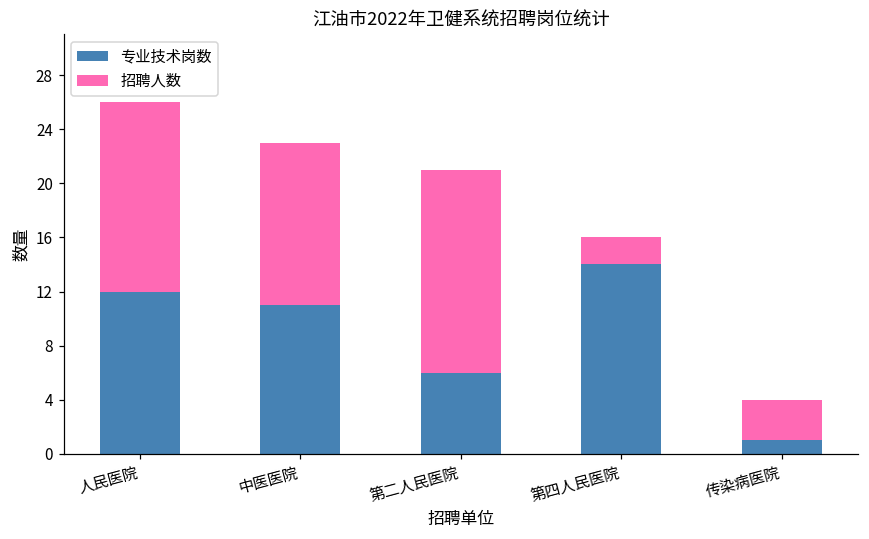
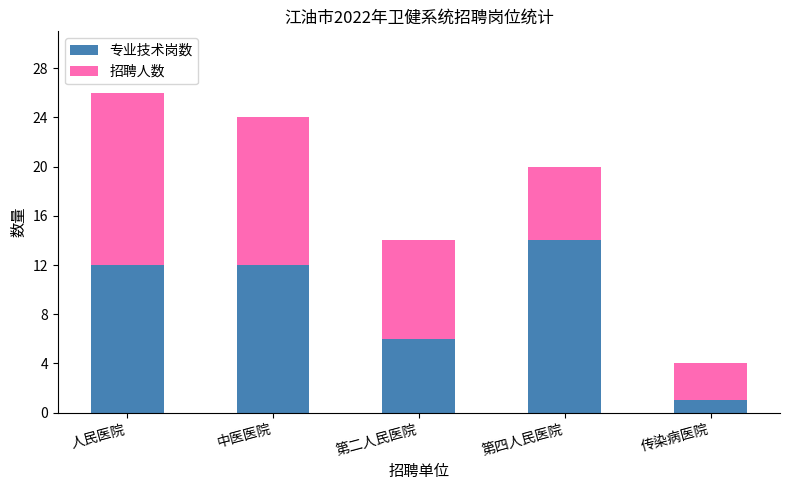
  {
    "专业技术岗数": {
      "人民医院": 12,
-     "中医医院": 11,
+     "中医医院": 12,
      "第二人民医院": 6,
      "第四人民医院": 14,
      "传染病医院": 1
    },
    "招聘人数": {
      "人民医院": 14,
      "中医医院": 12,
-     "第二人民医院": 15,
-     "第四人民医院": 2,
+     "第二人民医院": 8,
+     "第四人民医院": 6,
      "传染病医院": 3
    }
  }
